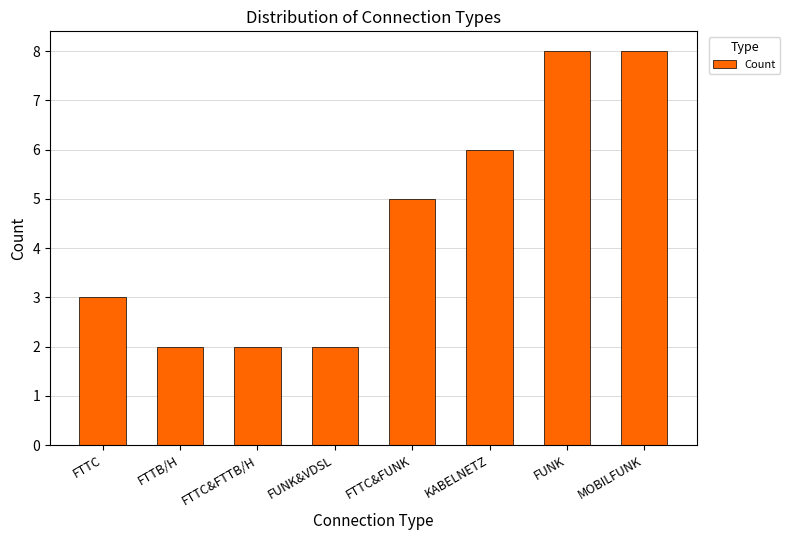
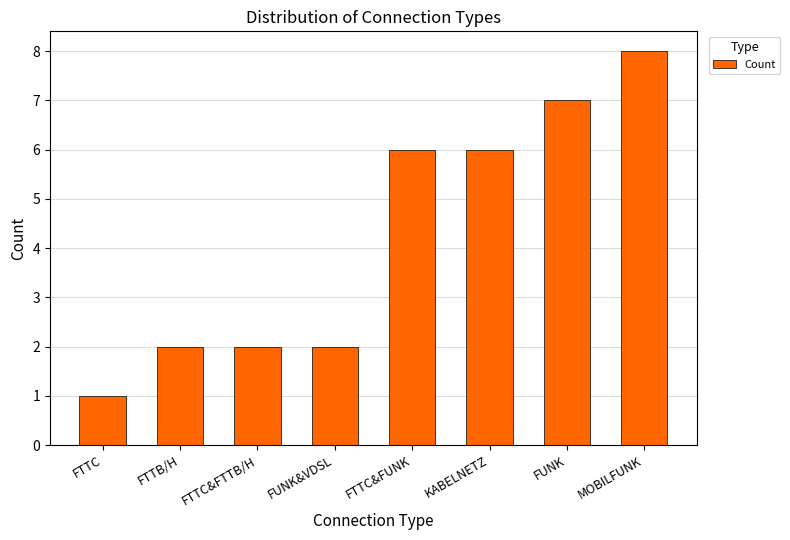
  {
-   "FTTC": 3,
+   "FTTC": 1,
    "FTTB/H": 2,
    "FTTC&FTTB/H": 2,
    "FUNK&VDSL": 2,
-   "FTTC&FUNK": 5,
+   "FTTC&FUNK": 6,
    "KABELNETZ": 6,
-   "FUNK": 8,
+   "FUNK": 7,
    "MOBILFUNK": 8
  }
